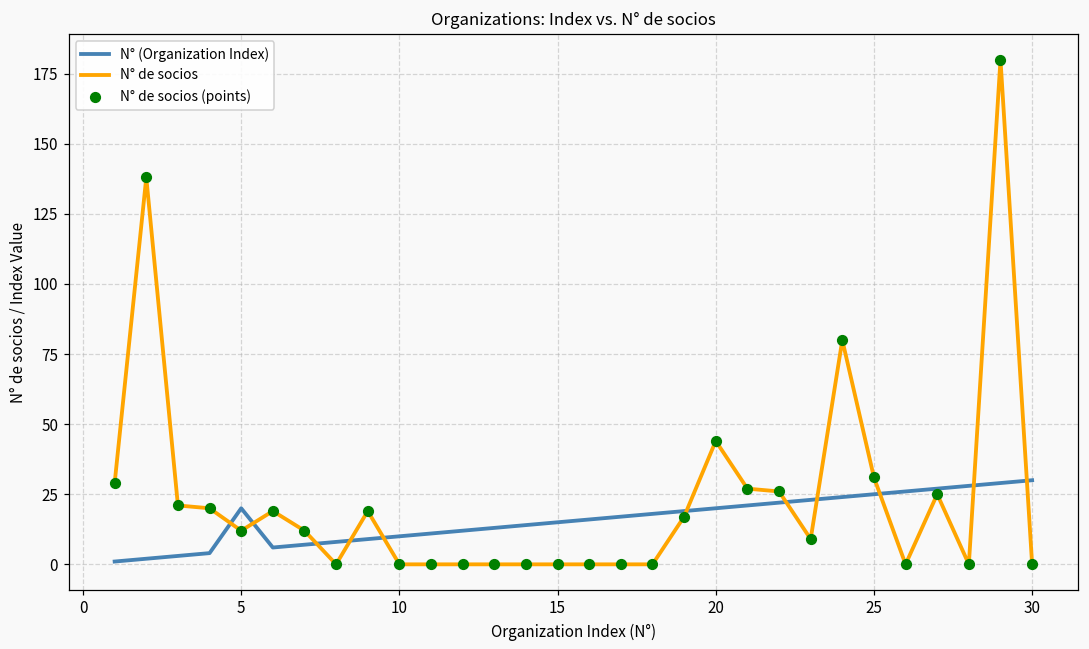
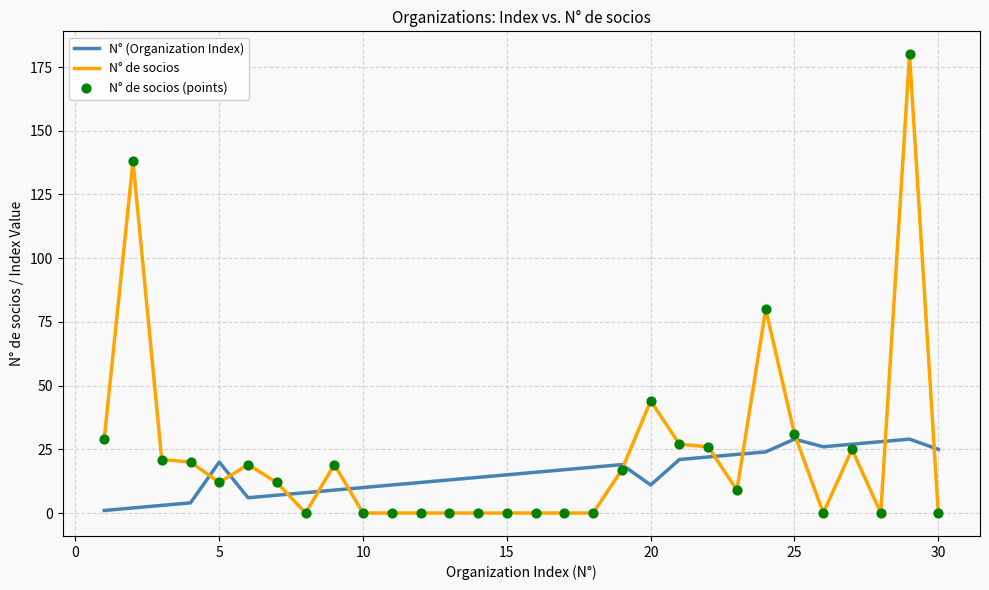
  {
    "N° (Organization Index)": {
      "5": 20,
      "10": 10,
      "15": 15,
-     "20": 20,
-     "25": 25,
-     "30": 30
+     "20": 11,
+     "25": 29,
+     "30": 25
    },
    "N° de socios (points)": {
      "5": 12,
      "10": 0,
      "15": 0,
      "20": 44,
      "25": 31,
      "30": 0
    }
  }
